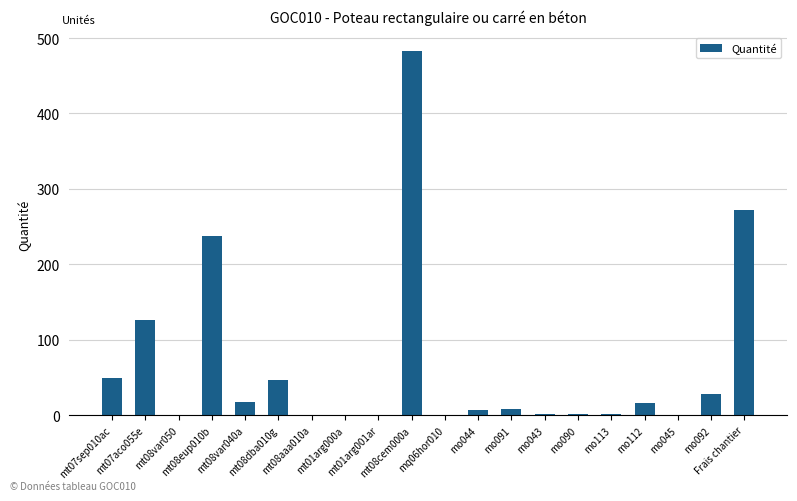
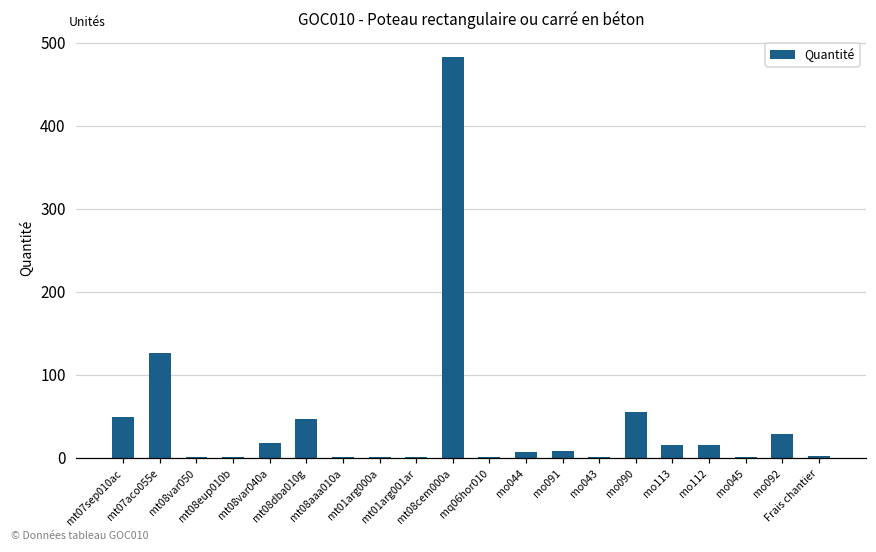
  {
    "mt07sep010ac": 50,
    "mt07aco055e": 130,
-   "mt08eup010b": 240,
+   "mt08eup010b": 0,
    "mt08var040a": 20,
    "mt08dba010g": 50,
    "mt08cem000a": 480,
    "mo044": 10,
    "mo091": 10,
-   "mo090": 0,
-   "mo113": 0,
+   "mo090": 60,
+   "mo113": 20,
    "mo112": 20,
    "mo092": 30,
-   "Frais chantier": 270
+   "Frais chantier": 0
  }
